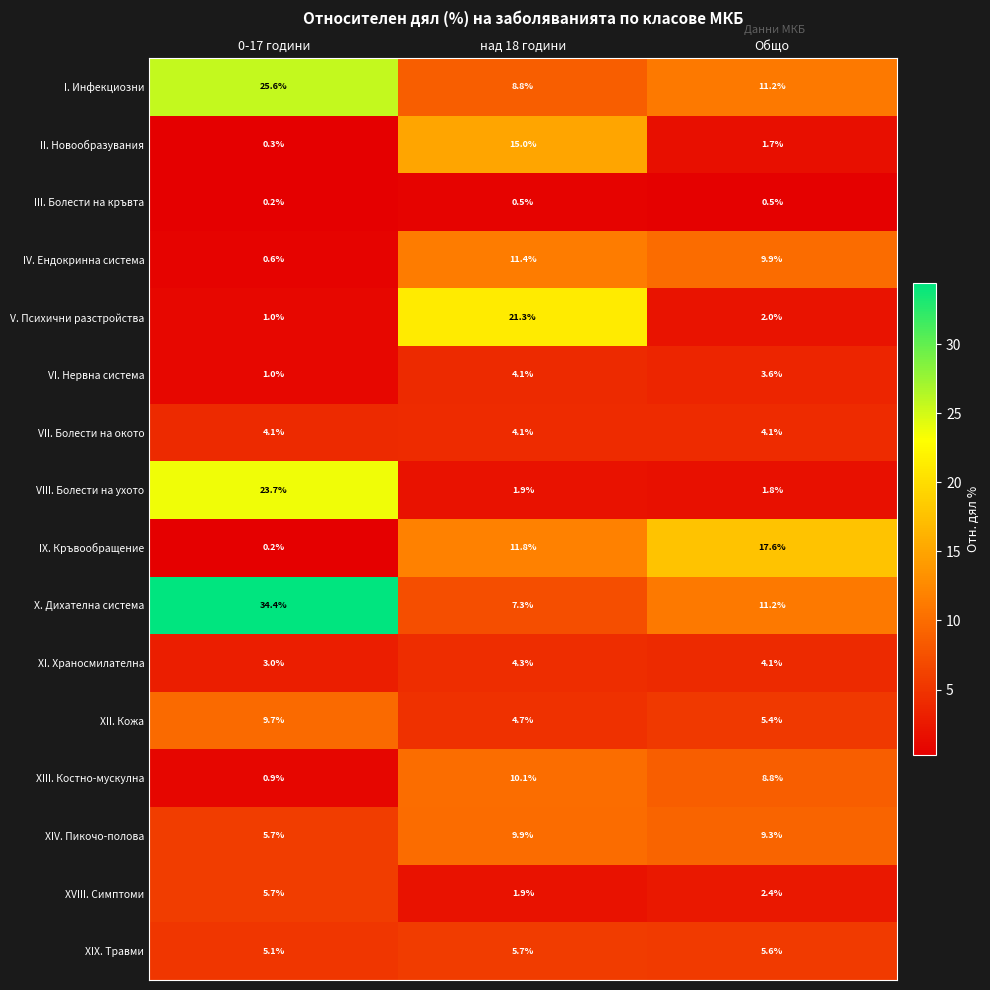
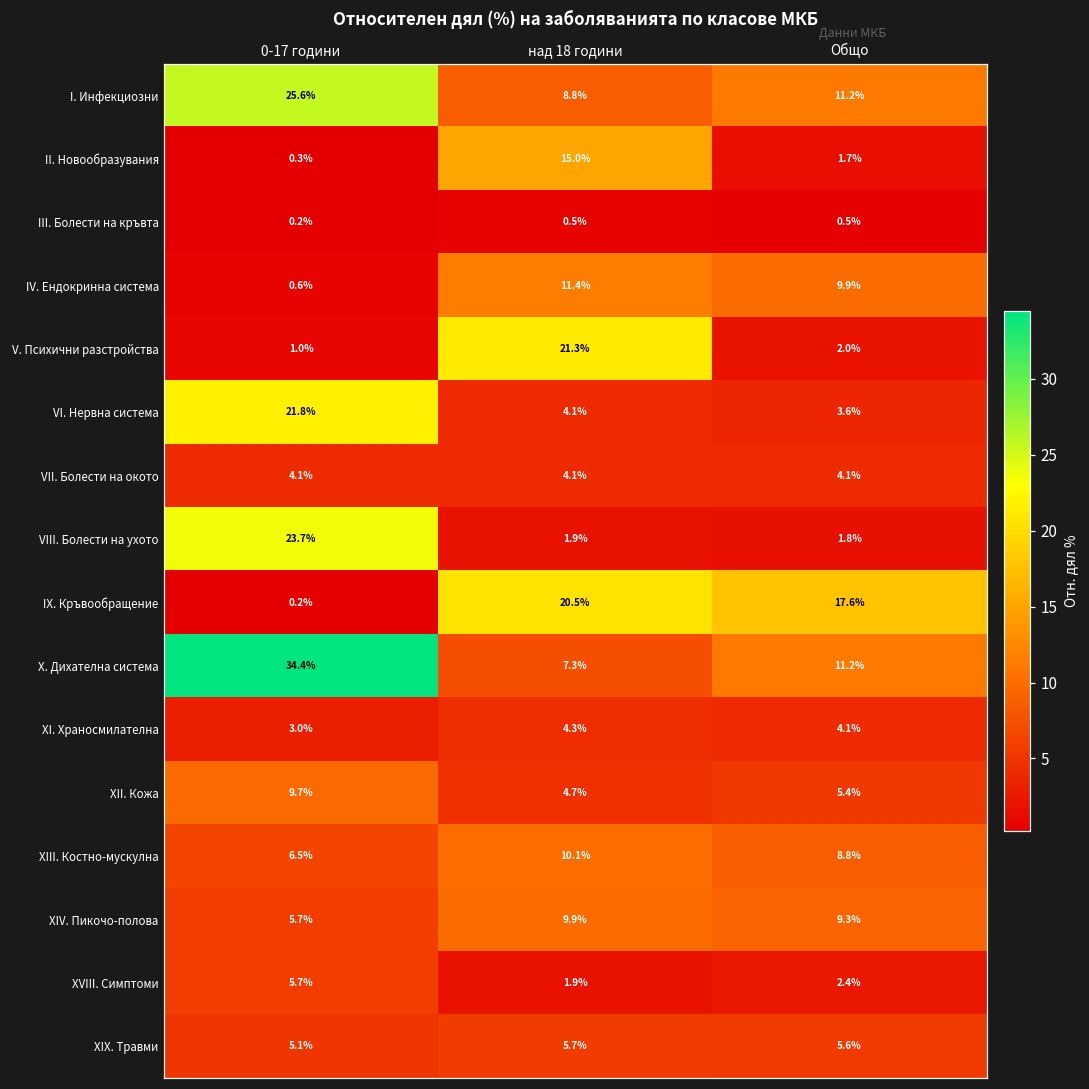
  {
    "I. Инфекциозни": {
      "0-17 години": "25.6%",
      "над 18 години": "8.8%",
      "Общо": "11.2%"
    },
    "II. Новообразувания": {
      "0-17 години": "0.3%",
      "над 18 години": "15.0%",
      "Общо": "1.7%"
    },
    "III. Болести на кръвта": {
      "0-17 години": "0.2%",
      "над 18 години": "0.5%",
      "Общо": "0.5%"
    },
    "IV. Ендокринна система": {
      "0-17 години": "0.6%",
      "над 18 години": "11.4%",
      "Общо": "9.9%"
    },
    "V. Психични разстройства": {
      "0-17 години": "1.0%",
      "над 18 години": "21.3%",
      "Общо": "2.0%"
    },
    "VI. Нервна система": {
-     "0-17 години": "1.0%",
+     "0-17 години": "21.8%",
      "над 18 години": "4.1%",
      "Общо": "3.6%"
    },
    "VII. Болести на окото": {
      "0-17 години": "4.1%",
      "над 18 години": "4.1%",
      "Общо": "4.1%"
    },
    "VIII. Болести на ухото": {
      "0-17 години": "23.7%",
      "над 18 години": "1.9%",
      "Общо": "1.8%"
    },
    "IX. Кръвообращение": {
      "0-17 години": "0.2%",
-     "над 18 години": "11.8%",
+     "над 18 години": "20.5%",
      "Общо": "17.6%"
    },
    "X. Дихателна система": {
      "0-17 години": "34.4%",
      "над 18 години": "7.3%",
      "Общо": "11.2%"
    },
    "XI. Храносмилателна": {
      "0-17 години": "3.0%",
      "над 18 години": "4.3%",
      "Общо": "4.1%"
    },
    "XII. Кожа": {
      "0-17 години": "9.7%",
      "над 18 години": "4.7%",
      "Общо": "5.4%"
    },
    "XIII. Костно-мускулна": {
-     "0-17 години": "0.9%",
+     "0-17 години": "6.5%",
      "над 18 години": "10.1%",
      "Общо": "8.8%"
    },
    "XIV. Пикочо-полова": {
      "0-17 години": "5.7%",
      "над 18 години": "9.9%",
      "Общо": "9.3%"
    },
    "XVIII. Симптоми": {
      "0-17 години": "5.7%",
      "над 18 години": "1.9%",
      "Общо": "2.4%"
    },
    "XIX. Травми": {
      "0-17 години": "5.1%",
      "над 18 години": "5.7%",
      "Общо": "5.6%"
    }
  }
